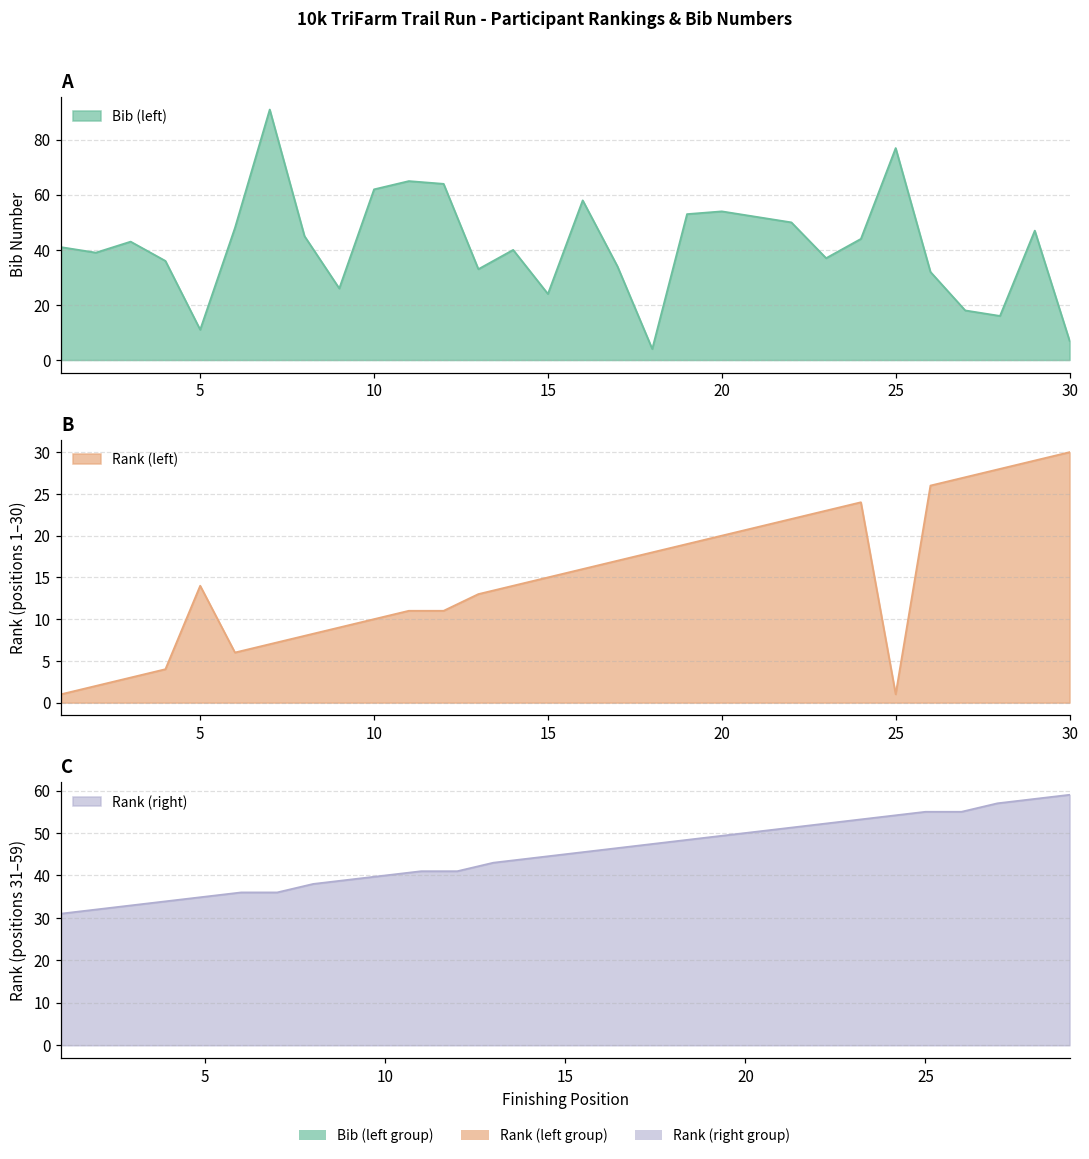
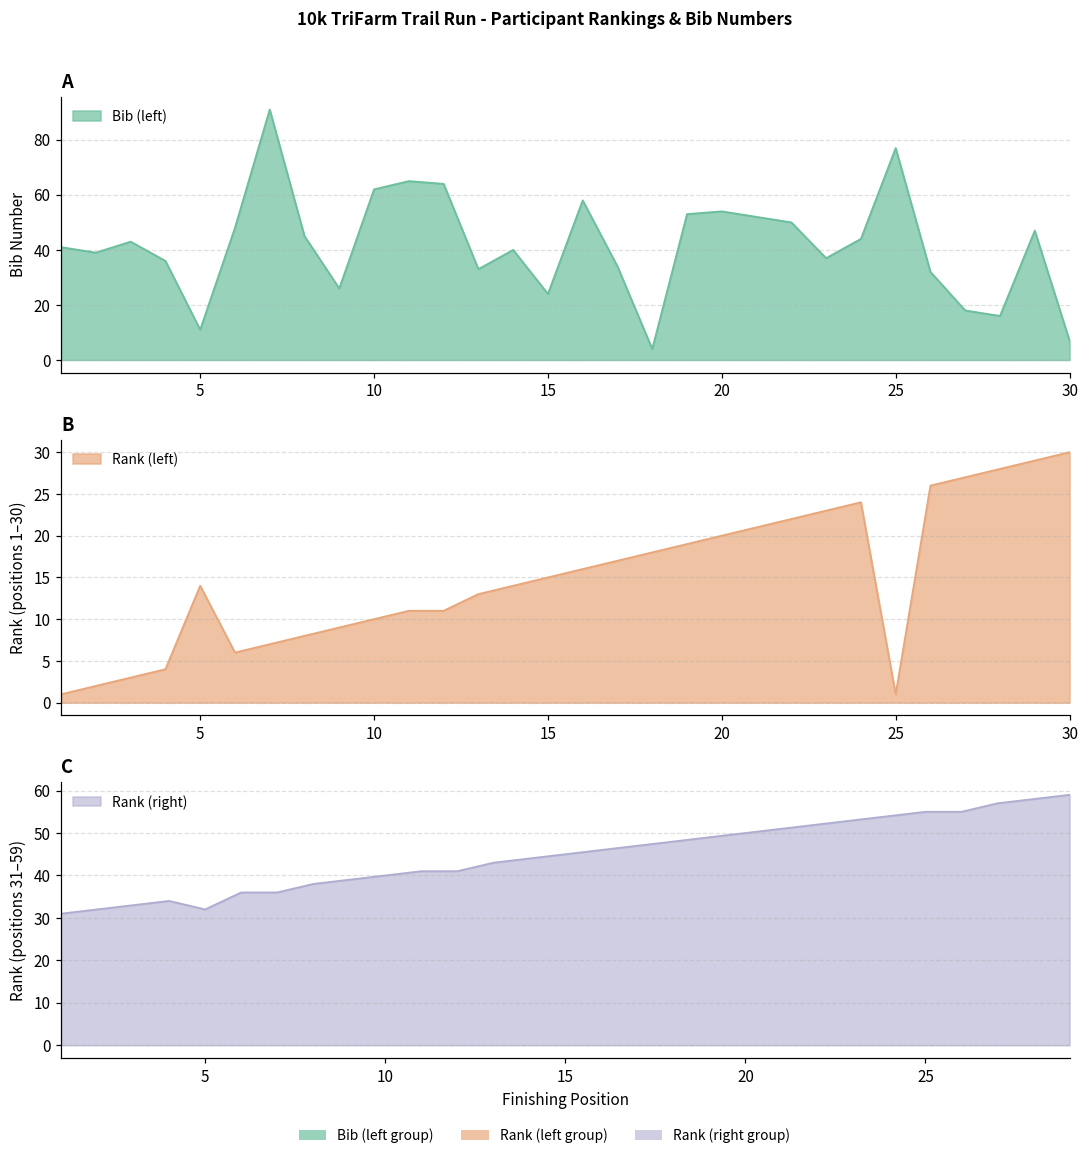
  {
    "A": {
      "5": 11,
      "10": 62,
      "15": 24,
      "20": 54,
      "25": 77,
      "30": 7
    },
    "B": {
      "5": 14,
      "10": 10,
      "15": 15,
      "20": 20,
      "25": 1,
      "30": 30
    },
    "C": {
-     "5": 35,
+     "5": 32,
      "10": 40,
      "15": 45,
      "20": 50,
      "25": 55
    }
  }
